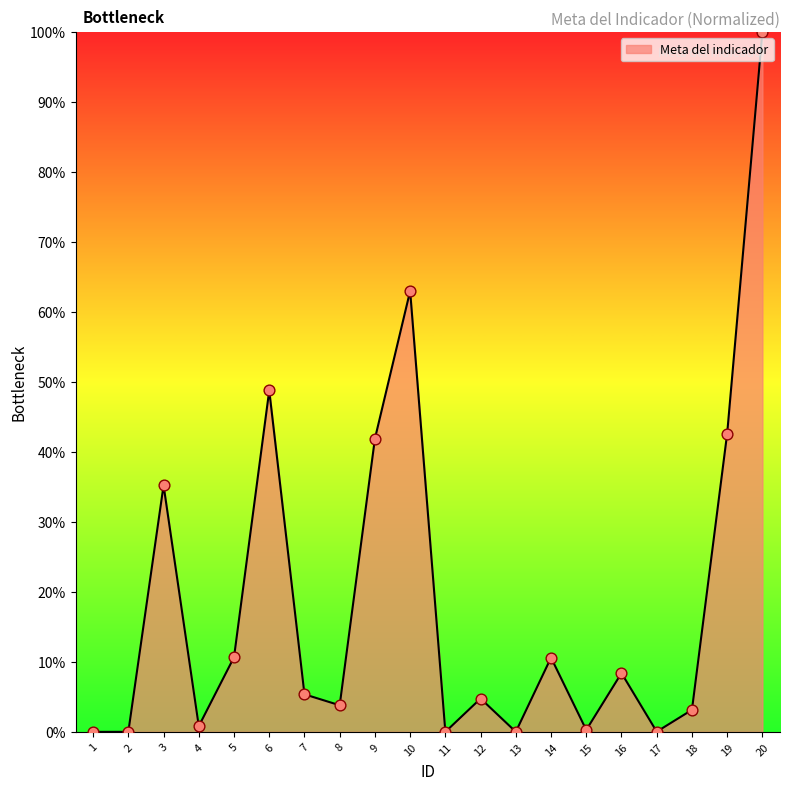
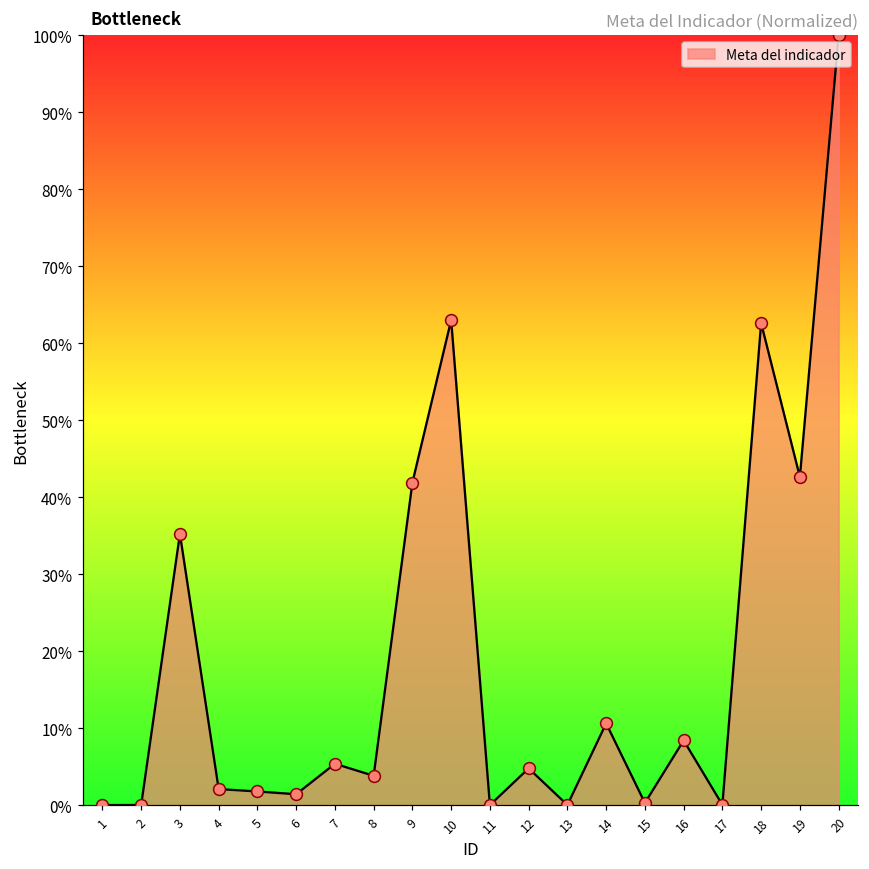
  {
    "1": "0%",
    "2": "0%",
    "3": "35%",
-   "4": "1%",
-   "5": "11%",
-   "6": "49%",
+   "4": "2%",
+   "5": "2%",
+   "6": "1%",
    "7": "5%",
    "8": "4%",
    "9": "42%",
    "10": "63%",
    "11": "0%",
    "12": "5%",
    "13": "0%",
    "14": "11%",
    "15": "0%",
    "16": "8%",
    "17": "0%",
-   "18": "3%",
+   "18": "63%",
    "19": "43%",
    "20": "100%"
  }
